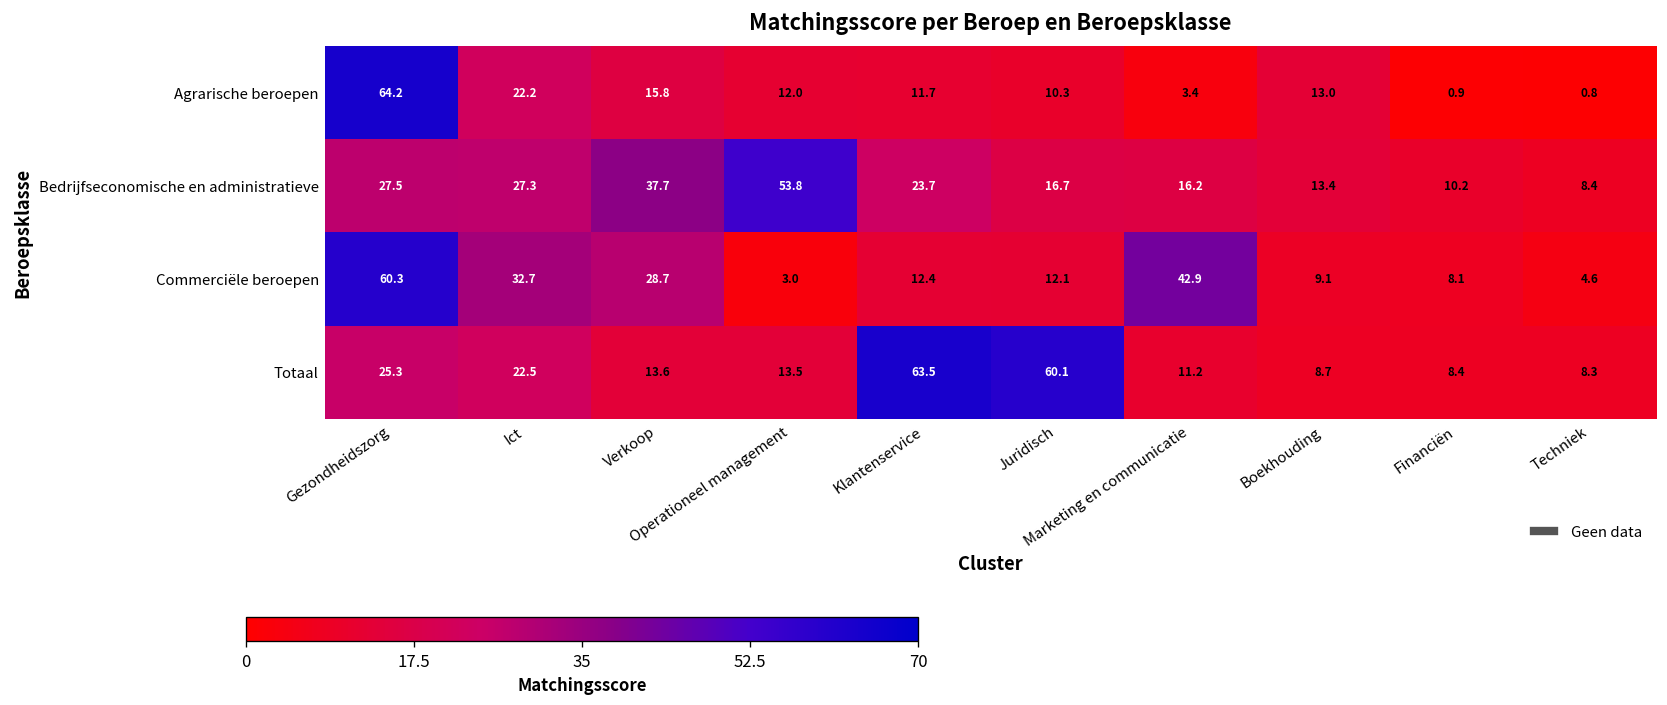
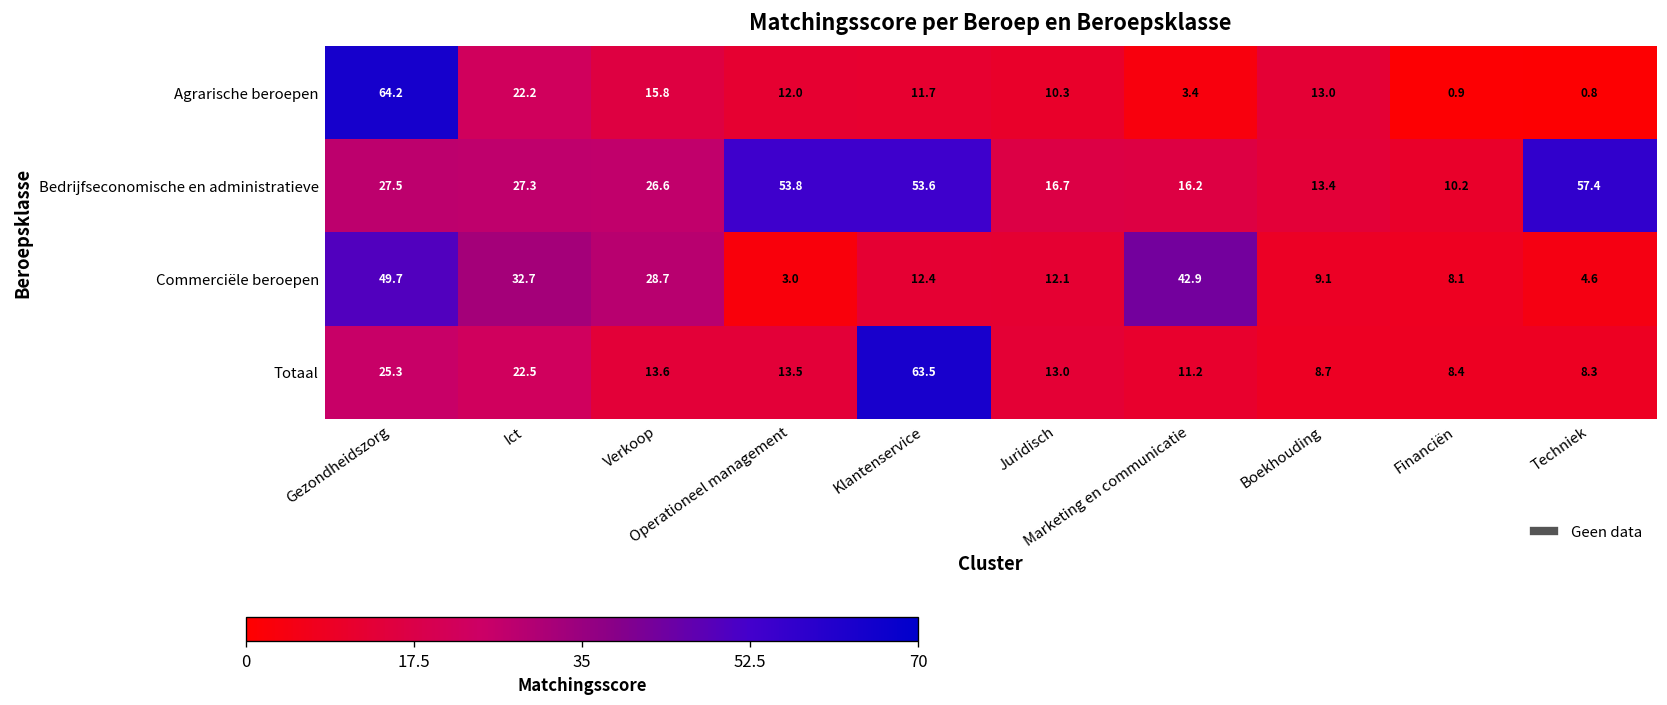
  {
    "Agrarische beroepen": {
      "Gezondheidszorg": 64.2,
      "Ict": 22.2,
      "Verkoop": 15.8,
      "Operationeel management": 12.0,
      "Klantenservice": 11.7,
      "Juridisch": 10.3,
      "Marketing en communicatie": 3.4,
      "Boekhouding": 13.0,
      "Financiën": 0.9,
      "Techniek": 0.8
    },
    "Bedrijfseconomische en administratieve": {
      "Gezondheidszorg": 27.5,
      "Ict": 27.3,
-     "Verkoop": 37.7,
+     "Verkoop": 26.6,
      "Operationeel management": 53.8,
-     "Klantenservice": 23.7,
+     "Klantenservice": 53.6,
      "Juridisch": 16.7,
      "Marketing en communicatie": 16.2,
      "Boekhouding": 13.4,
      "Financiën": 10.2,
-     "Techniek": 8.4
+     "Techniek": 57.4
    },
    "Commerciële beroepen": {
-     "Gezondheidszorg": 60.3,
+     "Gezondheidszorg": 49.7,
      "Ict": 32.7,
      "Verkoop": 28.7,
      "Operationeel management": 3.0,
      "Klantenservice": 12.4,
      "Juridisch": 12.1,
      "Marketing en communicatie": 42.9,
      "Boekhouding": 9.1,
      "Financiën": 8.1,
      "Techniek": 4.6
    },
    "Totaal": {
      "Gezondheidszorg": 25.3,
      "Ict": 22.5,
      "Verkoop": 13.6,
      "Operationeel management": 13.5,
      "Klantenservice": 63.5,
-     "Juridisch": 60.1,
+     "Juridisch": 13.0,
      "Marketing en communicatie": 11.2,
      "Boekhouding": 8.7,
      "Financiën": 8.4,
      "Techniek": 8.3
    }
  }
